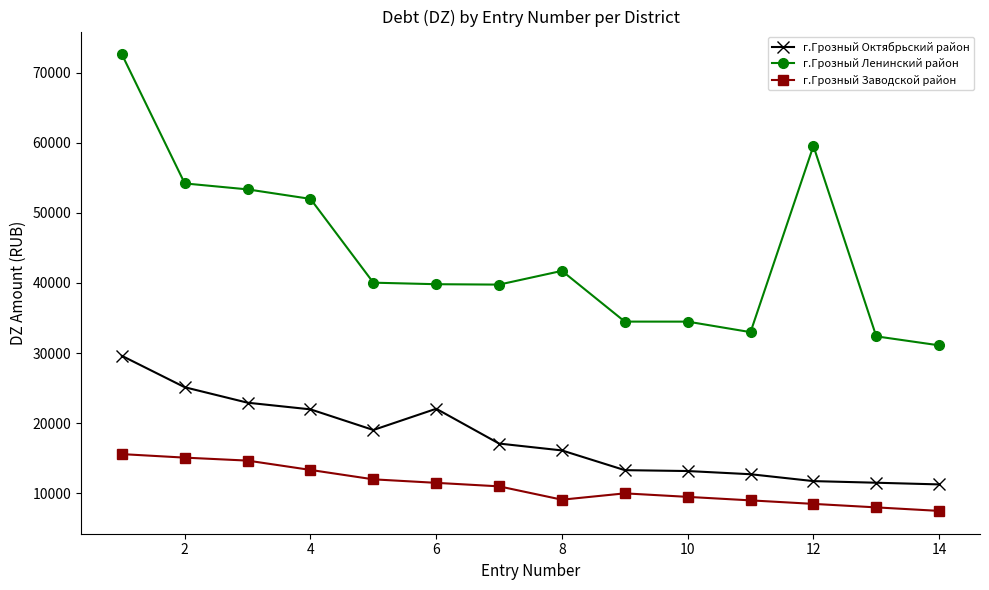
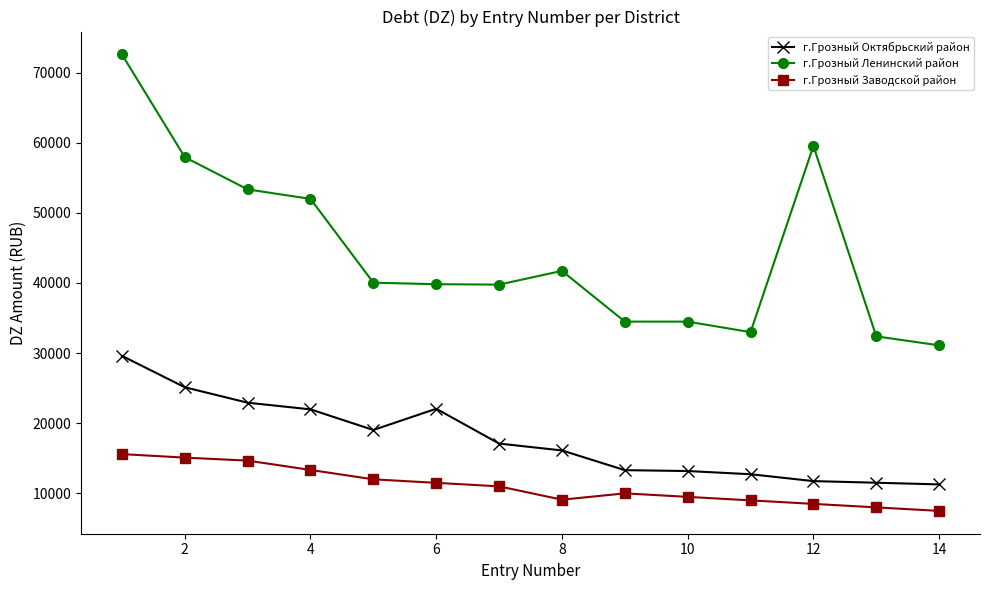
  {
    "г.Грозный Октябрьский район": {
      "2": 25000,
      "4": 22000,
      "6": 22000,
      "8": 16000,
      "10": 13000,
      "12": 12000,
      "14": 11000
    },
    "г.Грозный Ленинский район": {
-     "2": 54000,
+     "2": 58000,
      "4": 52000,
      "6": 40000,
      "8": 42000,
      "10": 34000,
      "12": 60000,
      "14": 31000
    },
    "г.Грозный Заводской район": {
      "2": 15000,
      "4": 13000,
      "6": 12000,
      "8": 9000,
      "10": 10000,
      "12": 9000,
      "14": 8000
    }
  }
